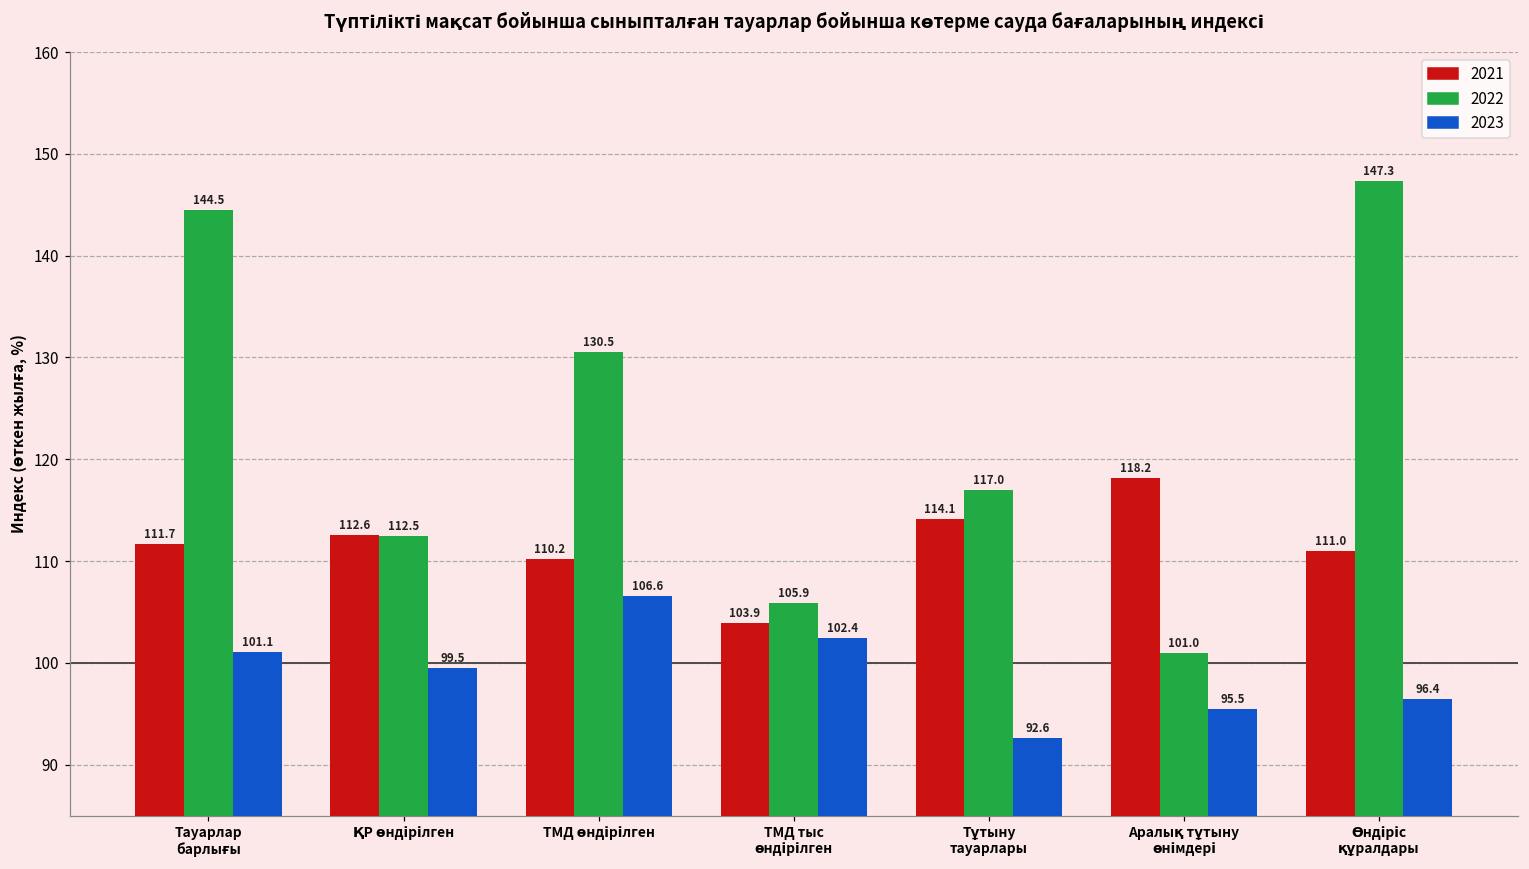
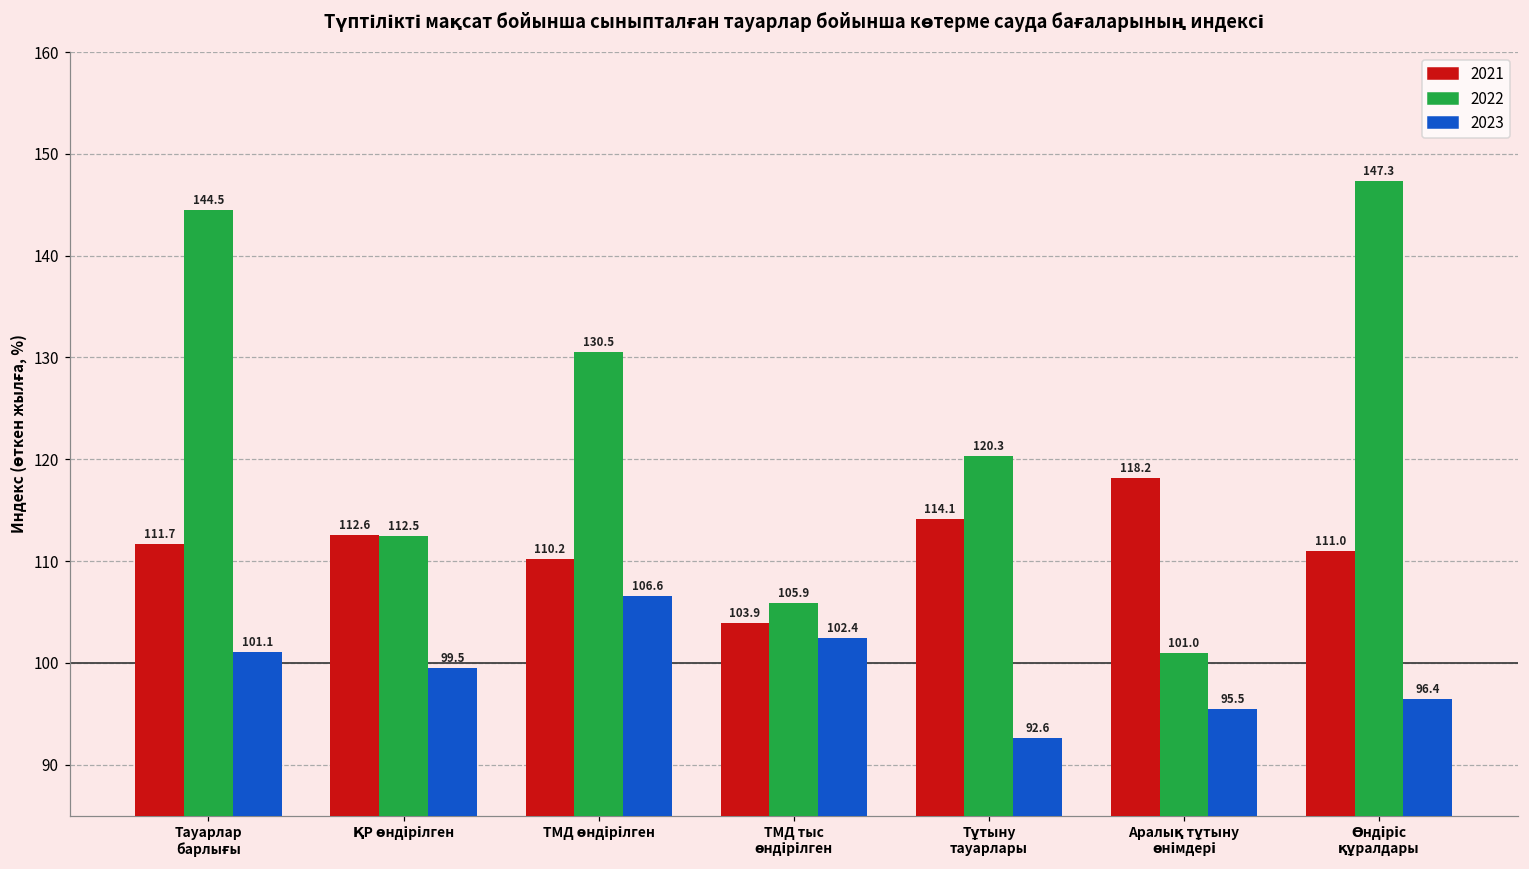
  {
    "2021": {
      "Тауарлар барлығы": 111.7,
      "ҚР өндірілген": 112.6,
      "ТМД өндірілген": 110.2,
      "ТМД тыс өндірілген": 103.9,
      "Тұтыну тауарлары": 114.1,
      "Аралық тұтыну өнімдері": 118.2,
      "Өндіріс құралдары": 111.0
    },
    "2022": {
      "Тауарлар барлығы": 144.5,
      "ҚР өндірілген": 112.5,
      "ТМД өндірілген": 130.5,
      "ТМД тыс өндірілген": 105.9,
-     "Тұтыну тауарлары": 117.0,
+     "Тұтыну тауарлары": 120.3,
      "Аралық тұтыну өнімдері": 101.0,
      "Өндіріс құралдары": 147.3
    },
    "2023": {
      "Тауарлар барлығы": 101.1,
      "ҚР өндірілген": 99.5,
      "ТМД өндірілген": 106.6,
      "ТМД тыс өндірілген": 102.4,
      "Тұтыну тауарлары": 92.6,
      "Аралық тұтыну өнімдері": 95.5,
      "Өндіріс құралдары": 96.4
    }
  }
